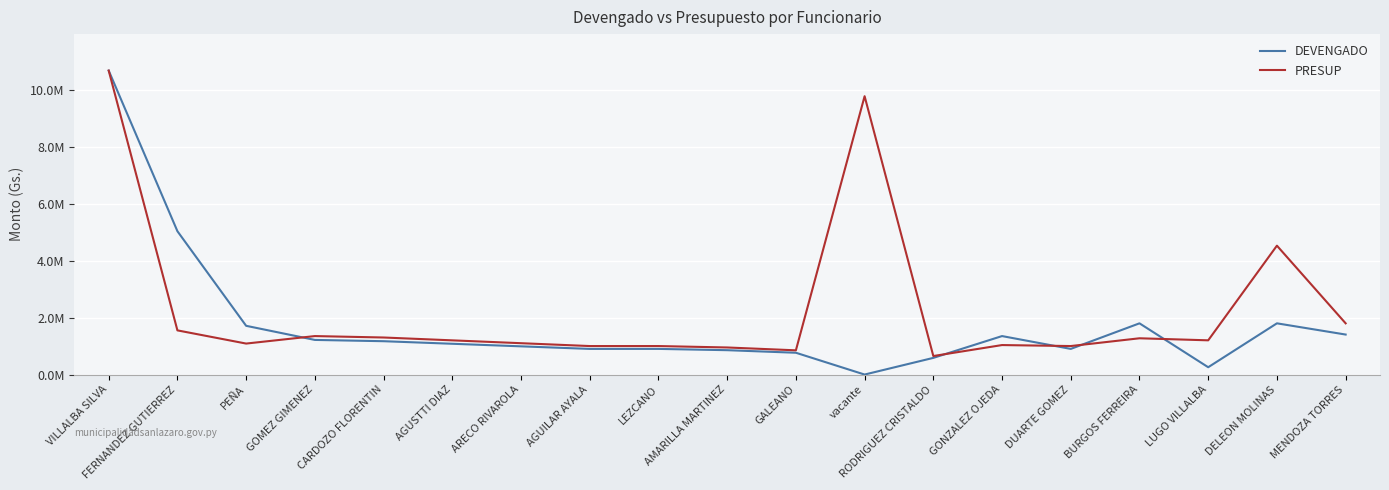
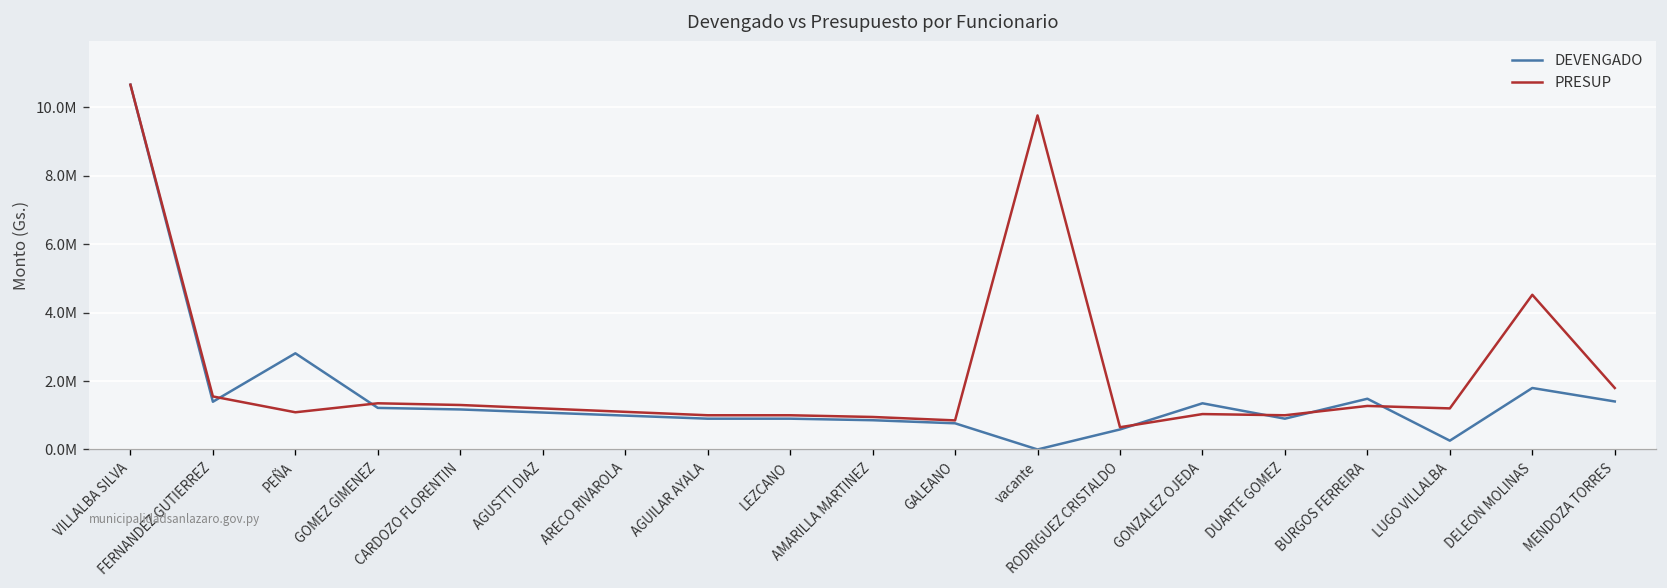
  {
    "DEVENGADO": {
-     "FERNANDEZ GUTIERREZ": 5000000,
-     "PEÑA": 1700000,
+     "FERNANDEZ GUTIERREZ": 1400000,
+     "PEÑA": 2800000,
      "GOMEZ GIMENEZ": 1200000,
      "CARDOZO FLORENTIN": 1200000,
      "AGUSTTI DIAZ": 1100000,
      "ARECO RIVAROLA": 1000000,
      "AGUILAR AYALA": 900000,
      "LEZCANO": 900000,
      "AMARILLA MARTINEZ": 900000,
      "vacante": 0,
      "GONZALEZ OJEDA": 1400000,
      "DUARTE GOMEZ": 900000,
-     "BURGOS FERREIRA": 1800000,
+     "BURGOS FERREIRA": 1500000,
      "LUGO VILLALBA": 300000,
      "DELEON MOLINAS": 1800000,
      "MENDOZA TORRES": 1400000
    },
    "PRESUP": {
      "FERNANDEZ GUTIERREZ": 1600000,
      "PEÑA": 1100000,
      "GOMEZ GIMENEZ": 1400000,
      "CARDOZO FLORENTIN": 1300000,
      "AGUSTTI DIAZ": 1200000,
      "ARECO RIVAROLA": 1100000,
      "AGUILAR AYALA": 1000000,
      "LEZCANO": 1000000,
      "AMARILLA MARTINEZ": 1000000,
      "vacante": 9800000,
      "GONZALEZ OJEDA": 1000000,
      "DUARTE GOMEZ": 1000000,
      "BURGOS FERREIRA": 1300000,
      "LUGO VILLALBA": 1200000,
      "DELEON MOLINAS": 4500000,
      "MENDOZA TORRES": 1800000
    }
  }
